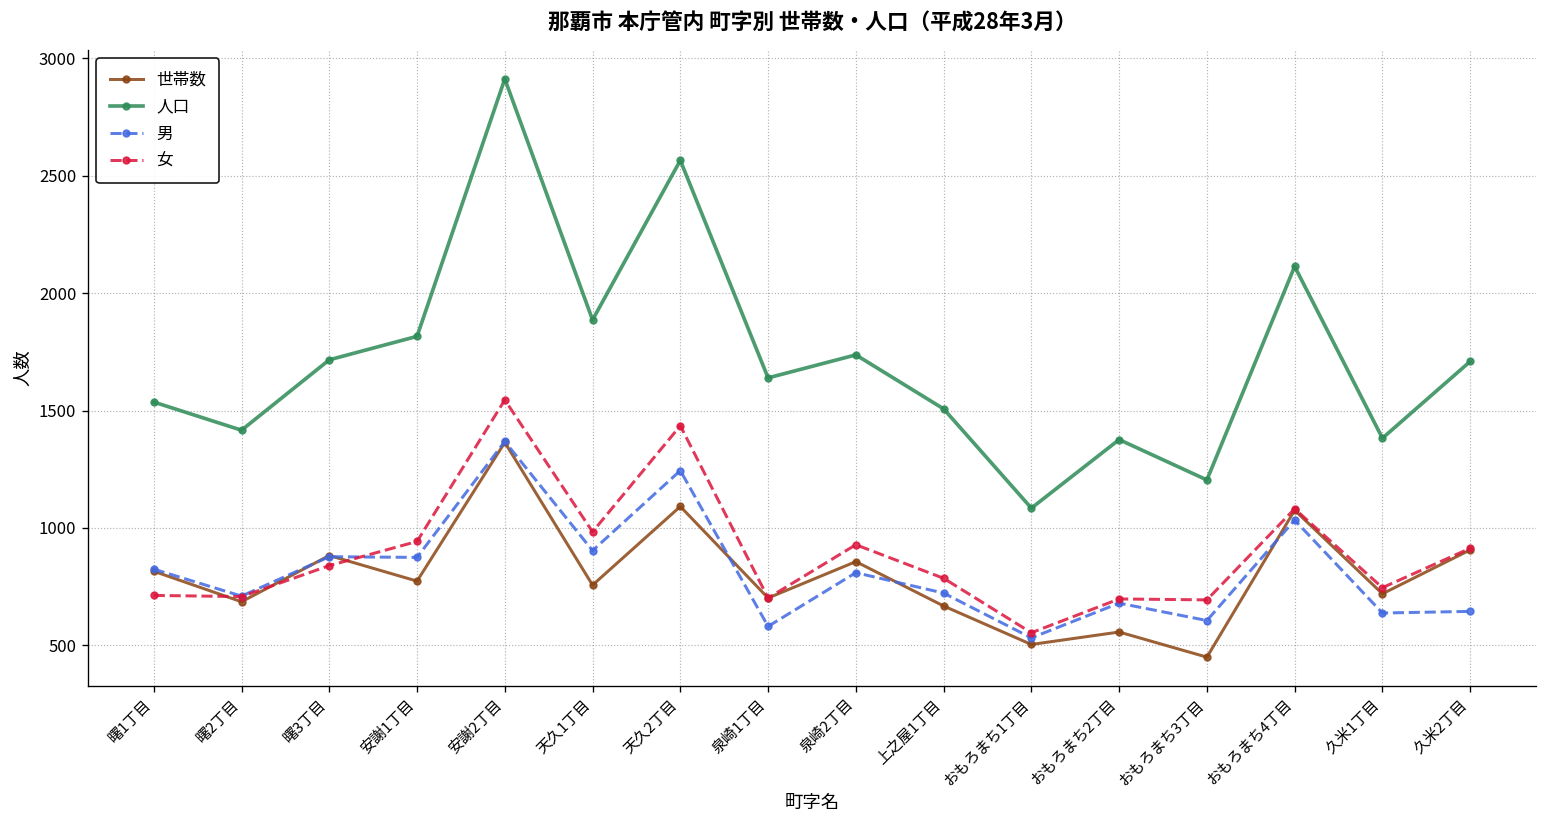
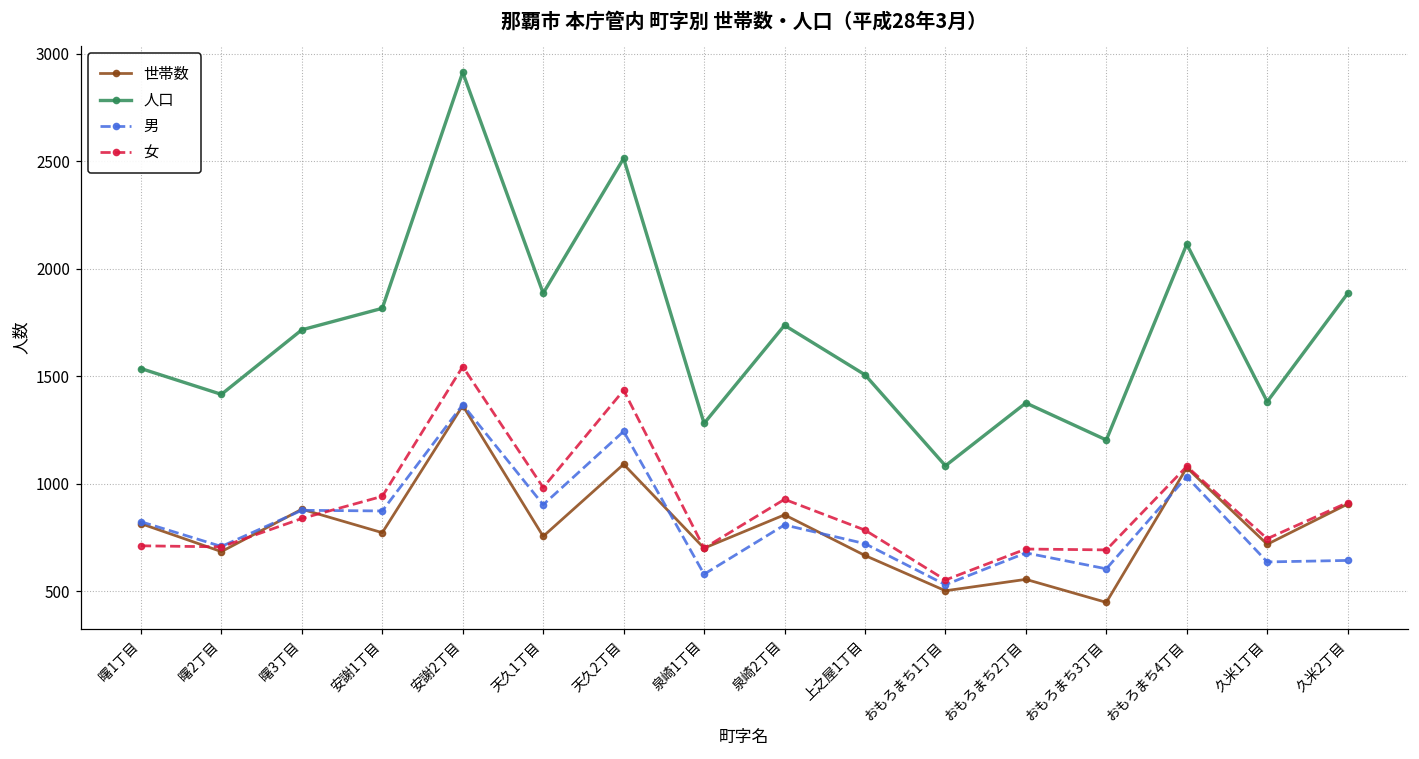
  {
    "世帯数": {
      "曙2丁目": 690,
      "安謝1丁目": 770,
      "天久1丁目": 760,
      "天久2丁目": 1090,
      "泉崎2丁目": 860,
      "上之屋1丁目": 670,
      "おもろまち1丁目": 500,
      "おもろまち2丁目": 560,
      "おもろまち3丁目": 450,
      "久米1丁目": 720
    },
    "人口": {
      "曙1丁目": 1540,
      "曙2丁目": 1420,
      "曙3丁目": 1720,
      "安謝1丁目": 1820,
      "安謝2丁目": 2910,
      "天久1丁目": 1890,
-     "天久2丁目": 2570,
-     "泉崎1丁目": 1640,
+     "天久2丁目": 2510,
+     "泉崎1丁目": 1280,
      "泉崎2丁目": 1740,
      "上之屋1丁目": 1510,
      "おもろまち1丁目": 1080,
      "おもろまち2丁目": 1380,
      "おもろまち3丁目": 1200,
      "おもろまち4丁目": 2110,
      "久米1丁目": 1380,
-     "久米2丁目": 1710
+     "久米2丁目": 1890
    },
    "男": {
      "安謝1丁目": 870,
      "天久1丁目": 900,
      "天久2丁目": 1240,
      "泉崎1丁目": 580,
      "泉崎2丁目": 810,
      "上之屋1丁目": 720,
      "おもろまち1丁目": 530,
      "おもろまち2丁目": 680,
      "おもろまち3丁目": 610,
      "おもろまち4丁目": 1030,
      "久米1丁目": 640,
      "久米2丁目": 640
    },
    "女": {
      "曙1丁目": 710,
      "曙3丁目": 840,
      "安謝1丁目": 940,
      "安謝2丁目": 1550,
      "天久1丁目": 980,
      "天久2丁目": 1440,
      "泉崎2丁目": 930,
      "上之屋1丁目": 790,
      "おもろまち1丁目": 550,
      "おもろまち2丁目": 700,
      "おもろまち3丁目": 690,
      "久米1丁目": 750
    }
  }
